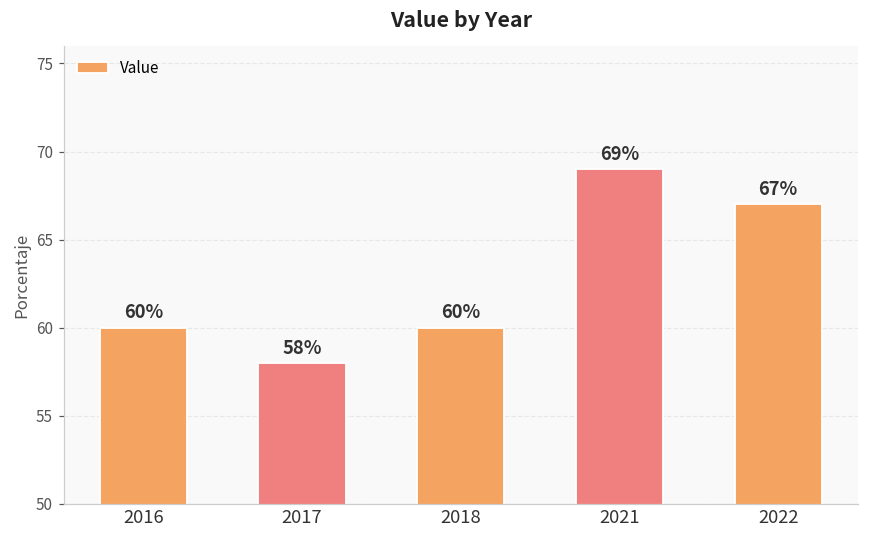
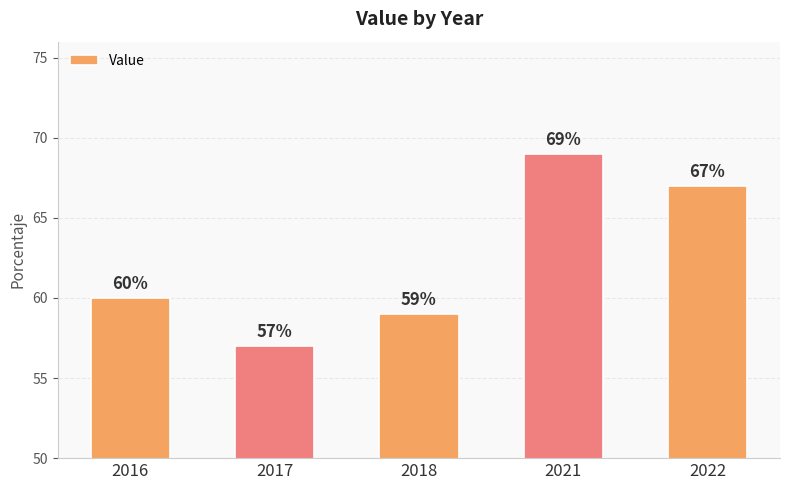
  {
    "2016": "60%",
-   "2017": "58%",
-   "2018": "60%",
+   "2017": "57%",
+   "2018": "59%",
    "2021": "69%",
    "2022": "67%"
  }
